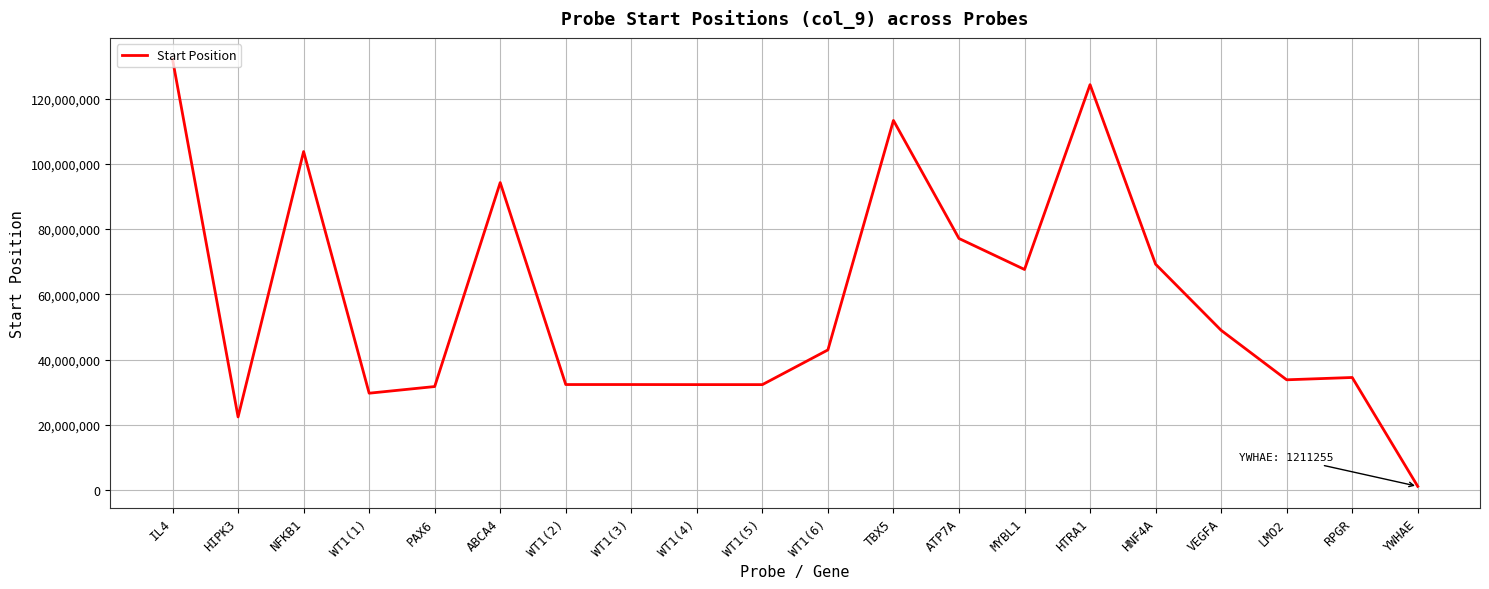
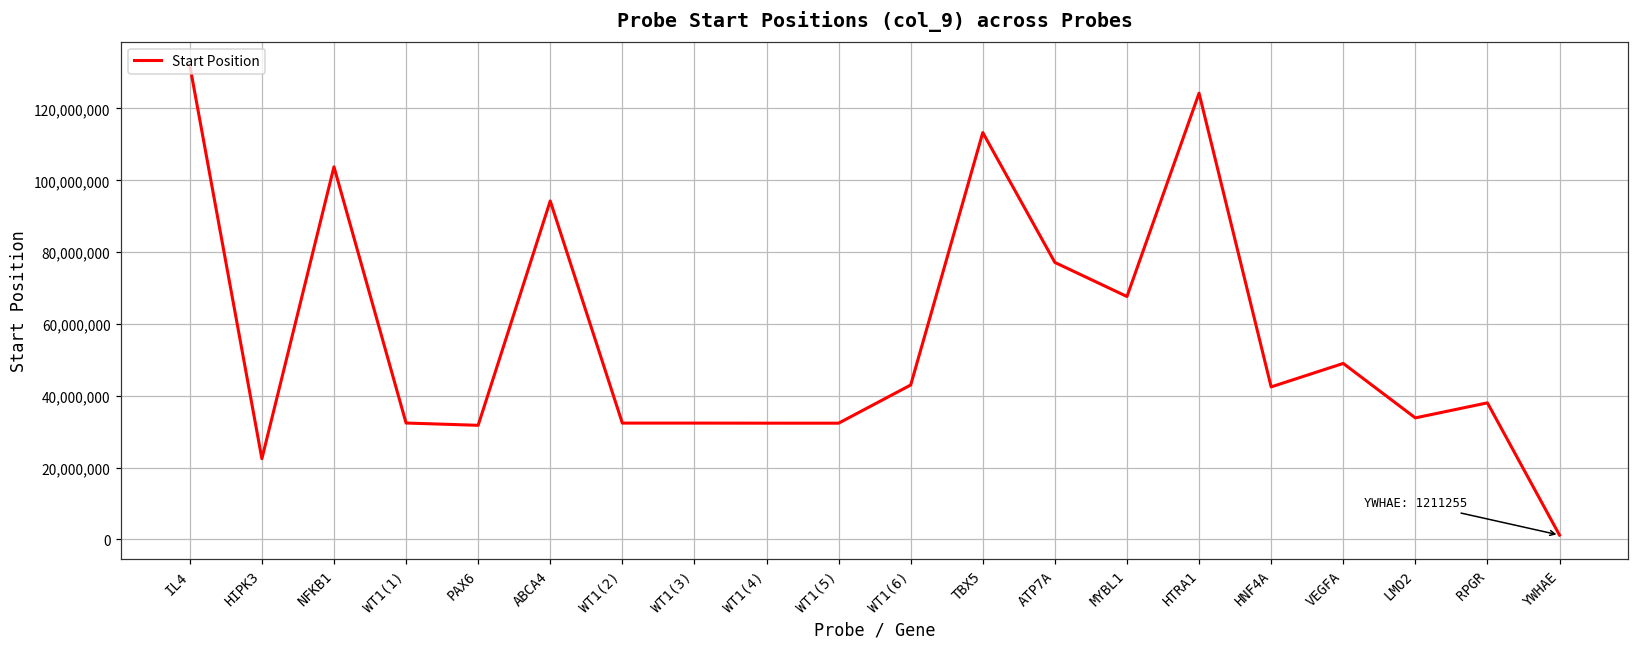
  {
    "HIPK3": "22,000,000",
    "NFKB1": "104,000,000",
-   "WT1(1)": "30,000,000",
+   "WT1(1)": "32,000,000",
    "PAX6": "32,000,000",
    "ABCA4": "94,000,000",
    "WT1(2)": "32,000,000",
    "WT1(3)": "32,000,000",
    "WT1(4)": "32,000,000",
    "WT1(5)": "32,000,000",
    "WT1(6)": "43,000,000",
    "TBX5": "113,000,000",
    "ATP7A": "77,000,000",
    "MYBL1": "68,000,000",
    "HTRA1": "124,000,000",
-   "HNF4A": "69,000,000",
+   "HNF4A": "42,000,000",
    "VEGFA": "49,000,000",
    "LMO2": "34,000,000",
-   "RPGR": "35,000,000"
+   "RPGR": "38,000,000"
  }
